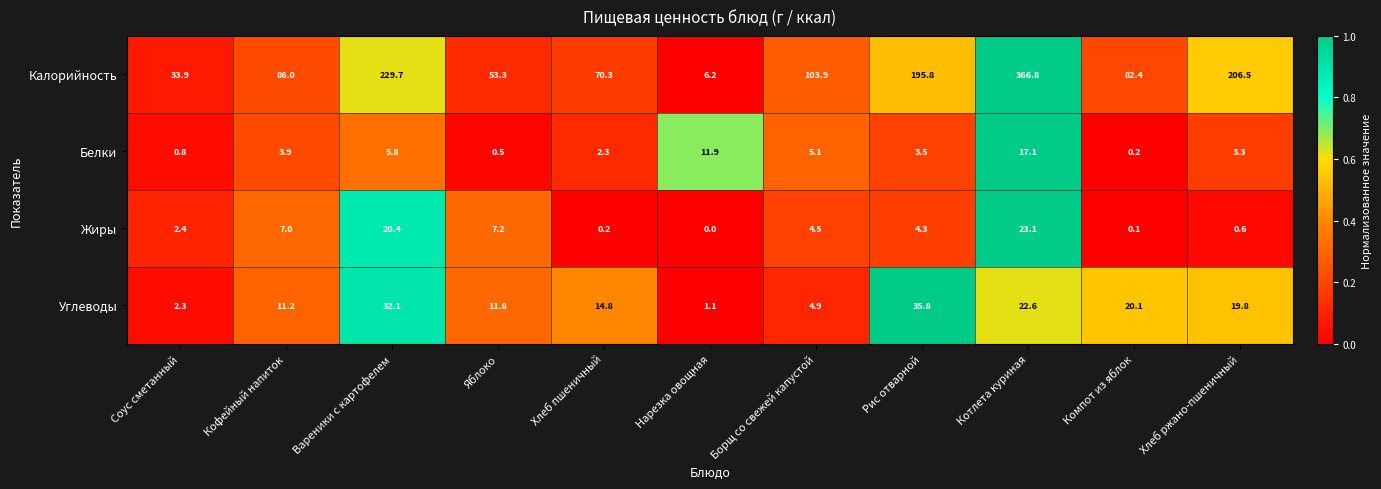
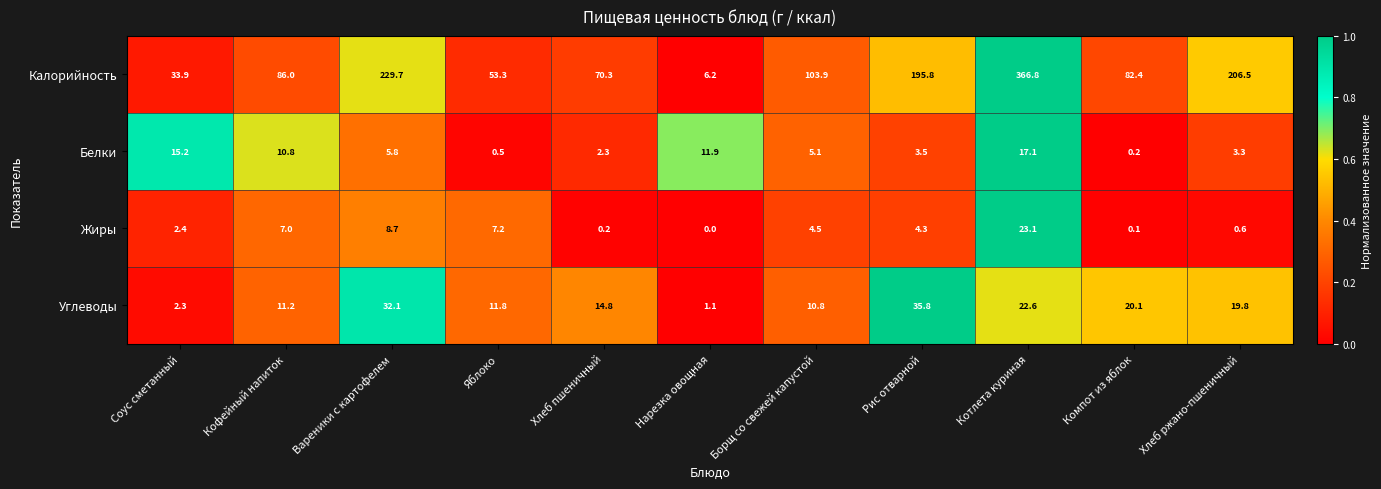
  {
    "Калорийность": {
      "Соус сметанный": 33.9,
      "Кофейный напиток": 86.0,
      "Вареники с картофелем": 229.7,
      "Яблоко": 53.3,
      "Хлеб пшеничный": 70.3,
      "Нарезка овощная": 6.2,
      "Борщ со свежей капустой": 103.9,
      "Рис отварной": 195.8,
      "Котлета куриная": 366.8,
      "Компот из яблок": 82.4,
      "Хлеб ржано-пшеничный": 206.5
    },
    "Белки": {
-     "Соус сметанный": 0.8,
-     "Кофейный напиток": 3.9,
+     "Соус сметанный": 15.2,
+     "Кофейный напиток": 10.8,
      "Вареники с картофелем": 5.8,
      "Яблоко": 0.5,
      "Хлеб пшеничный": 2.3,
      "Нарезка овощная": 11.9,
      "Борщ со свежей капустой": 5.1,
      "Рис отварной": 3.5,
      "Котлета куриная": 17.1,
      "Компот из яблок": 0.2,
      "Хлеб ржано-пшеничный": 3.3
    },
    "Жиры": {
      "Соус сметанный": 2.4,
      "Кофейный напиток": 7.0,
-     "Вареники с картофелем": 20.4,
+     "Вареники с картофелем": 8.7,
      "Яблоко": 7.2,
      "Хлеб пшеничный": 0.2,
      "Нарезка овощная": 0.0,
      "Борщ со свежей капустой": 4.5,
      "Рис отварной": 4.3,
      "Котлета куриная": 23.1,
      "Компот из яблок": 0.1,
      "Хлеб ржано-пшеничный": 0.6
    },
    "Углеводы": {
      "Соус сметанный": 2.3,
      "Кофейный напиток": 11.2,
      "Вареники с картофелем": 32.1,
      "Яблоко": 11.8,
      "Хлеб пшеничный": 14.8,
      "Нарезка овощная": 1.1,
-     "Борщ со свежей капустой": 4.9,
+     "Борщ со свежей капустой": 10.8,
      "Рис отварной": 35.8,
      "Котлета куриная": 22.6,
      "Компот из яблок": 20.1,
      "Хлеб ржано-пшеничный": 19.8
    }
  }
